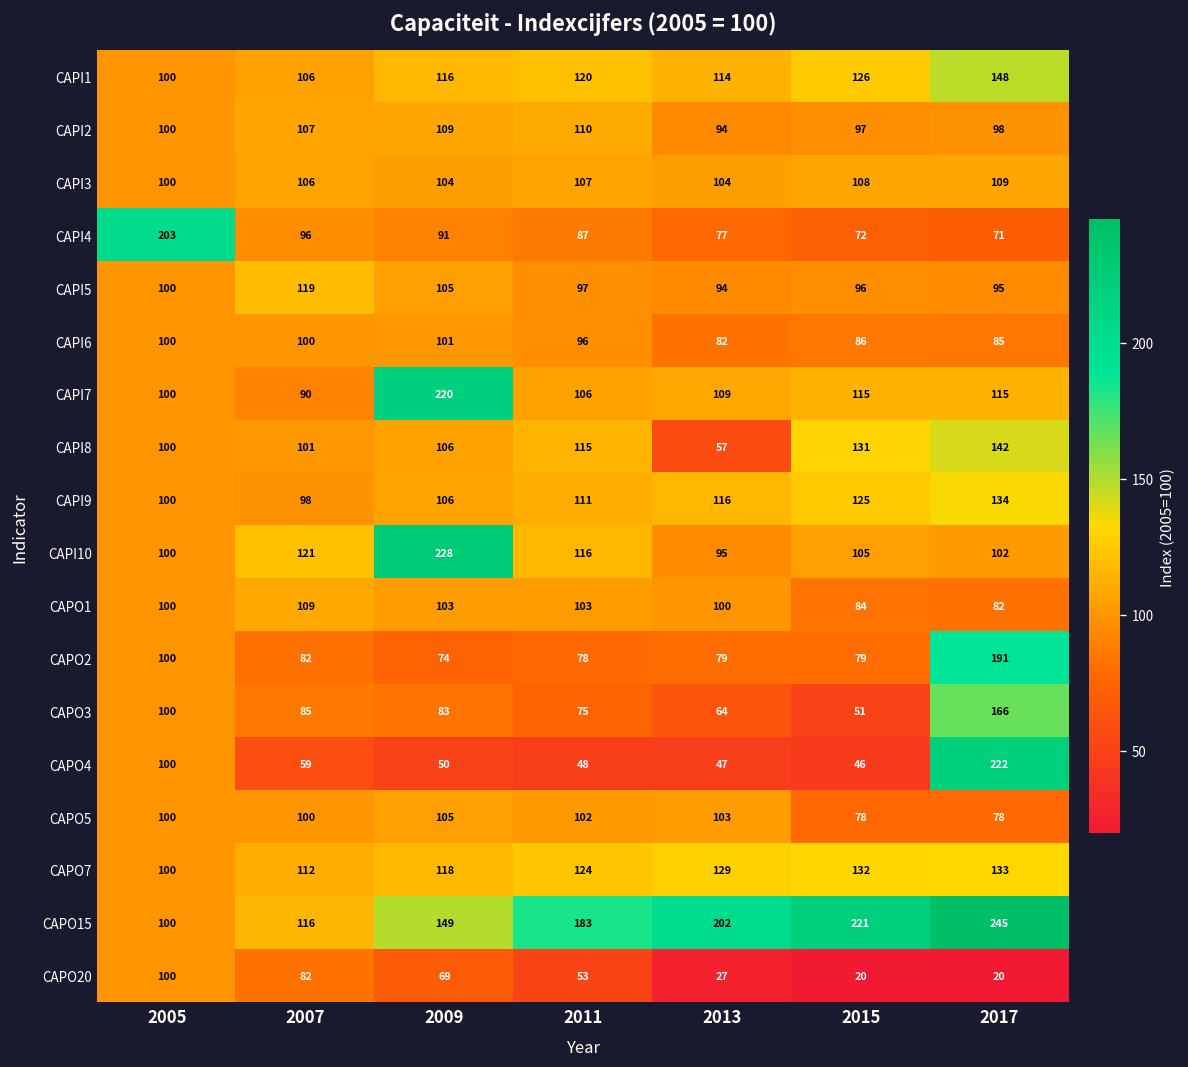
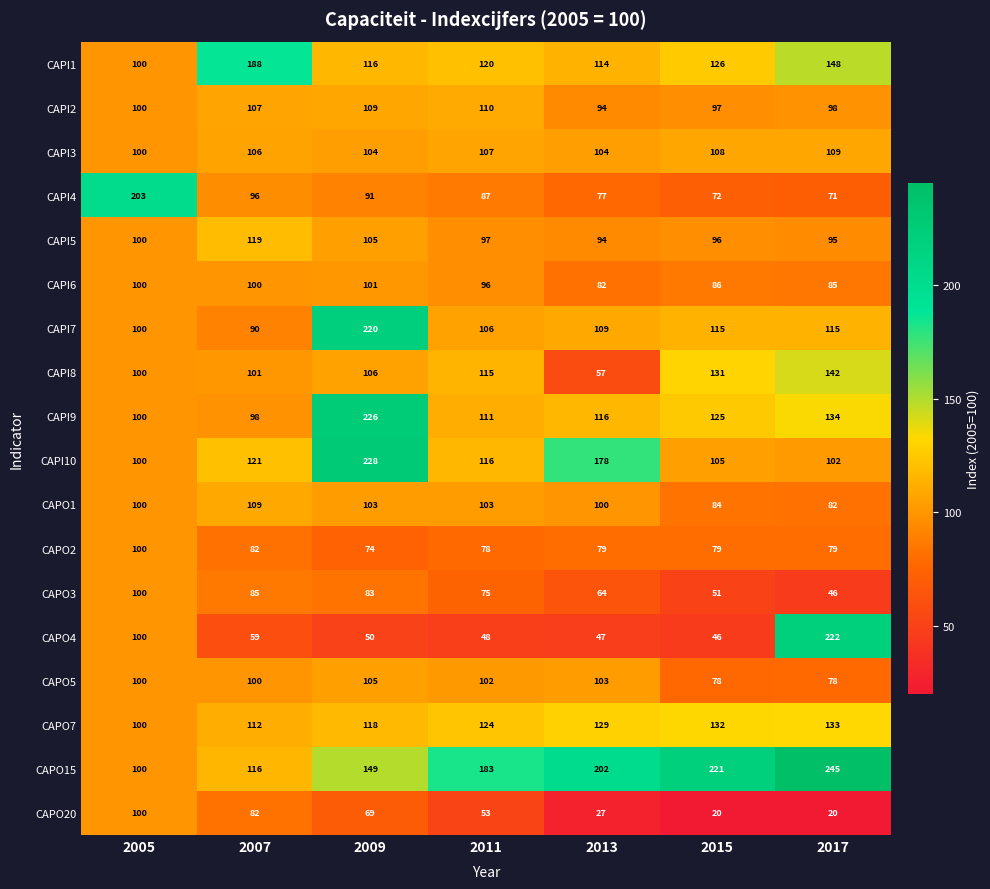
  {
    "CAPI1": {
      "2005": 100,
-     "2007": 106,
+     "2007": 188,
      "2009": 116,
      "2011": 120,
      "2013": 114,
      "2015": 126,
      "2017": 148
    },
    "CAPI2": {
      "2005": 100,
      "2007": 107,
      "2009": 109,
      "2011": 110,
      "2013": 94,
      "2015": 97,
      "2017": 98
    },
    "CAPI3": {
      "2005": 100,
      "2007": 106,
      "2009": 104,
      "2011": 107,
      "2013": 104,
      "2015": 108,
      "2017": 109
    },
    "CAPI4": {
      "2005": 203,
      "2007": 96,
      "2009": 91,
      "2011": 87,
      "2013": 77,
      "2015": 72,
      "2017": 71
    },
    "CAPI5": {
      "2005": 100,
      "2007": 119,
      "2009": 105,
      "2011": 97,
      "2013": 94,
      "2015": 96,
      "2017": 95
    },
    "CAPI6": {
      "2005": 100,
      "2007": 100,
      "2009": 101,
      "2011": 96,
      "2013": 82,
      "2015": 86,
      "2017": 85
    },
    "CAPI7": {
      "2005": 100,
      "2007": 90,
      "2009": 220,
      "2011": 106,
      "2013": 109,
      "2015": 115,
      "2017": 115
    },
    "CAPI8": {
      "2005": 100,
      "2007": 101,
      "2009": 106,
      "2011": 115,
      "2013": 57,
      "2015": 131,
      "2017": 142
    },
    "CAPI9": {
      "2005": 100,
      "2007": 98,
-     "2009": 106,
+     "2009": 226,
      "2011": 111,
      "2013": 116,
      "2015": 125,
      "2017": 134
    },
    "CAPI10": {
      "2005": 100,
      "2007": 121,
      "2009": 228,
      "2011": 116,
-     "2013": 95,
+     "2013": 178,
      "2015": 105,
      "2017": 102
    },
    "CAPO1": {
      "2005": 100,
      "2007": 109,
      "2009": 103,
      "2011": 103,
      "2013": 100,
      "2015": 84,
      "2017": 82
    },
    "CAPO2": {
      "2005": 100,
      "2007": 82,
      "2009": 74,
      "2011": 78,
      "2013": 79,
      "2015": 79,
-     "2017": 191
+     "2017": 79
    },
    "CAPO3": {
      "2005": 100,
      "2007": 85,
      "2009": 83,
      "2011": 75,
      "2013": 64,
      "2015": 51,
-     "2017": 166
+     "2017": 46
    },
    "CAPO4": {
      "2005": 100,
      "2007": 59,
      "2009": 50,
      "2011": 48,
      "2013": 47,
      "2015": 46,
      "2017": 222
    },
    "CAPO5": {
      "2005": 100,
      "2007": 100,
      "2009": 105,
      "2011": 102,
      "2013": 103,
      "2015": 78,
      "2017": 78
    },
    "CAPO7": {
      "2005": 100,
      "2007": 112,
      "2009": 118,
      "2011": 124,
      "2013": 129,
      "2015": 132,
      "2017": 133
    },
    "CAPO15": {
      "2005": 100,
      "2007": 116,
      "2009": 149,
      "2011": 183,
      "2013": 202,
      "2015": 221,
      "2017": 245
    },
    "CAPO20": {
      "2005": 100,
      "2007": 82,
      "2009": 69,
      "2011": 53,
      "2013": 27,
      "2015": 20,
      "2017": 20
    }
  }
